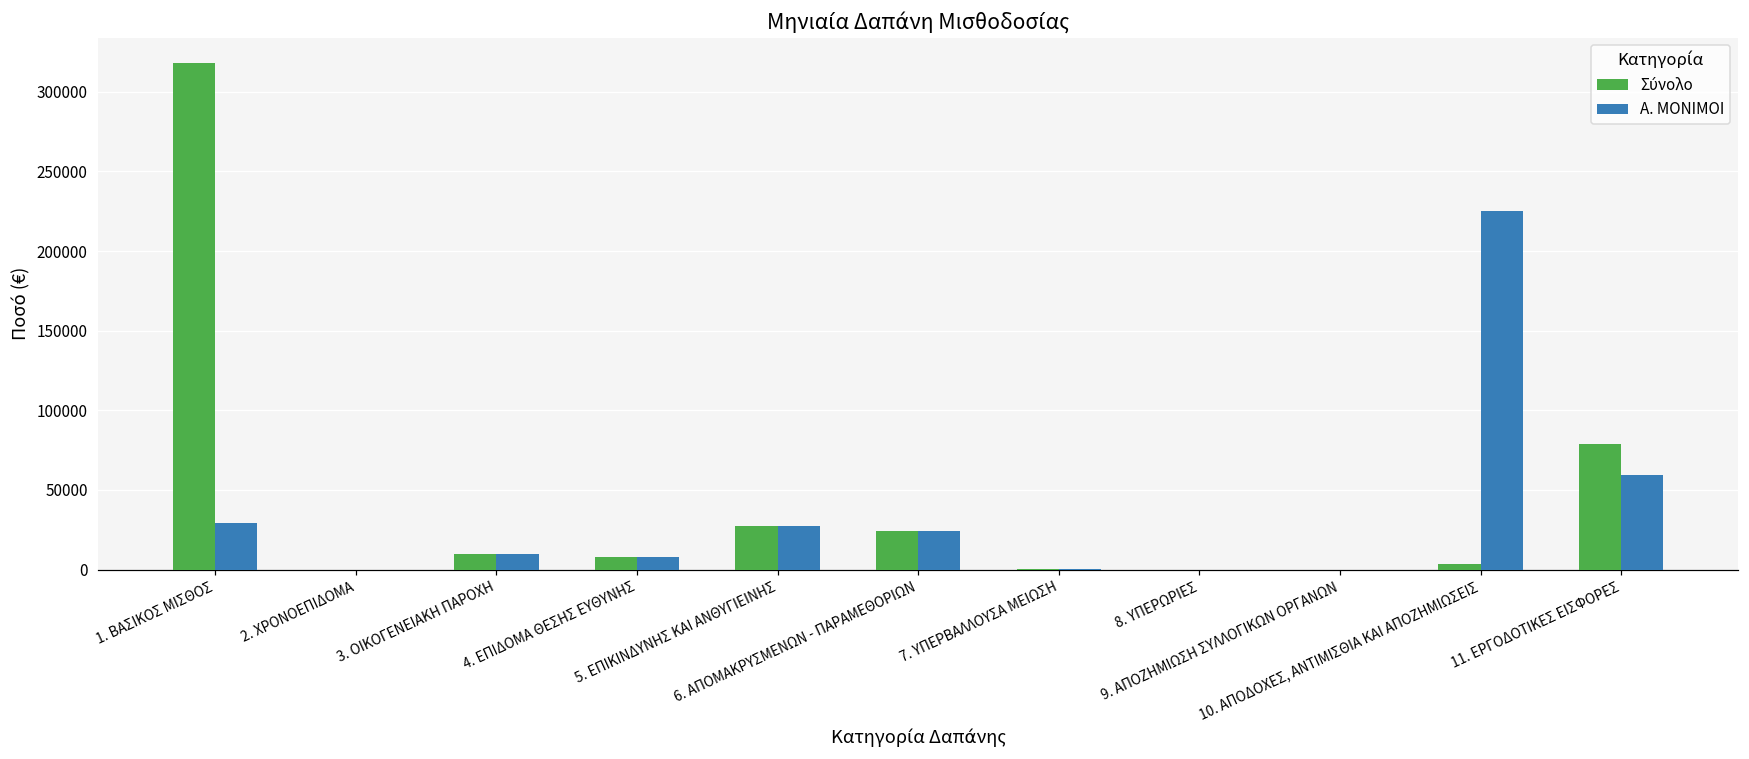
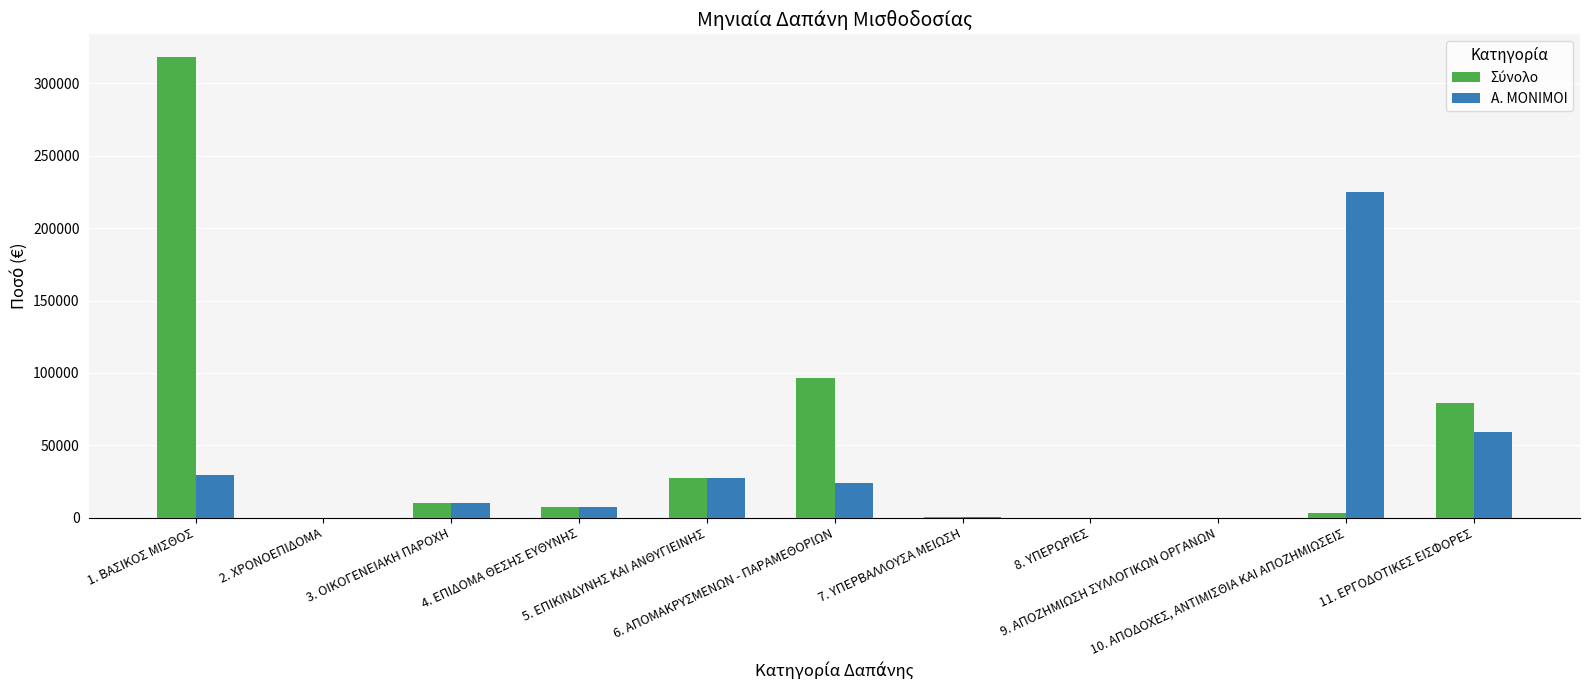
  {
    "Σύνολο": {
      "1. ΒΑΣΙΚΟΣ ΜΙΣΘΟΣ": 318000,
      "2. ΧΡΟΝΟΕΠΙΔΟΜΑ": 0,
      "3. ΟΙΚΟΓΕΝΕΙΑΚΗ ΠΑΡΟΧΗ": 10000,
      "4. ΕΠΙΔΟΜΑ ΘΕΣΗΣ ΕΥΘΥΝΗΣ": 8000,
      "5. ΕΠΙΚΙΝΔΥΝΗΣ ΚΑΙ ΑΝΘΥΓΙΕΙΝΗΣ": 27000,
-     "6. ΑΠΟΜΑΚΡΥΣΜΕΝΩΝ - ΠΑΡΑΜΕΘΟΡΙΩΝ": 24000,
+     "6. ΑΠΟΜΑΚΡΥΣΜΕΝΩΝ - ΠΑΡΑΜΕΘΟΡΙΩΝ": 96000,
      "8. ΥΠΕΡΩΡΙΕΣ": 0,
      "9. ΑΠΟΖΗΜΙΩΣΗ ΣΥΛΛΟΓΙΚΩΝ ΟΡΓΑΝΩΝ": 0,
      "10. ΑΠΟΔΟΧΕΣ, ΑΝΤΙΜΙΣΘΙΑ ΚΑΙ ΑΠΟΖΗΜΙΩΣΕΙΣ": 3000,
      "11. ΕΡΓΟΔΟΤΙΚΕΣ ΕΙΣΦΟΡΕΣ": 79000
    },
    "Α. ΜΟΝΙΜΟΙ": {
      "1. ΒΑΣΙΚΟΣ ΜΙΣΘΟΣ": 30000,
      "2. ΧΡΟΝΟΕΠΙΔΟΜΑ": 0,
      "3. ΟΙΚΟΓΕΝΕΙΑΚΗ ΠΑΡΟΧΗ": 10000,
      "4. ΕΠΙΔΟΜΑ ΘΕΣΗΣ ΕΥΘΥΝΗΣ": 8000,
      "5. ΕΠΙΚΙΝΔΥΝΗΣ ΚΑΙ ΑΝΘΥΓΙΕΙΝΗΣ": 27000,
      "6. ΑΠΟΜΑΚΡΥΣΜΕΝΩΝ - ΠΑΡΑΜΕΘΟΡΙΩΝ": 24000,
      "8. ΥΠΕΡΩΡΙΕΣ": 0,
      "9. ΑΠΟΖΗΜΙΩΣΗ ΣΥΛΛΟΓΙΚΩΝ ΟΡΓΑΝΩΝ": 0,
      "10. ΑΠΟΔΟΧΕΣ, ΑΝΤΙΜΙΣΘΙΑ ΚΑΙ ΑΠΟΖΗΜΙΩΣΕΙΣ": 225000,
      "11. ΕΡΓΟΔΟΤΙΚΕΣ ΕΙΣΦΟΡΕΣ": 59000
    }
  }
